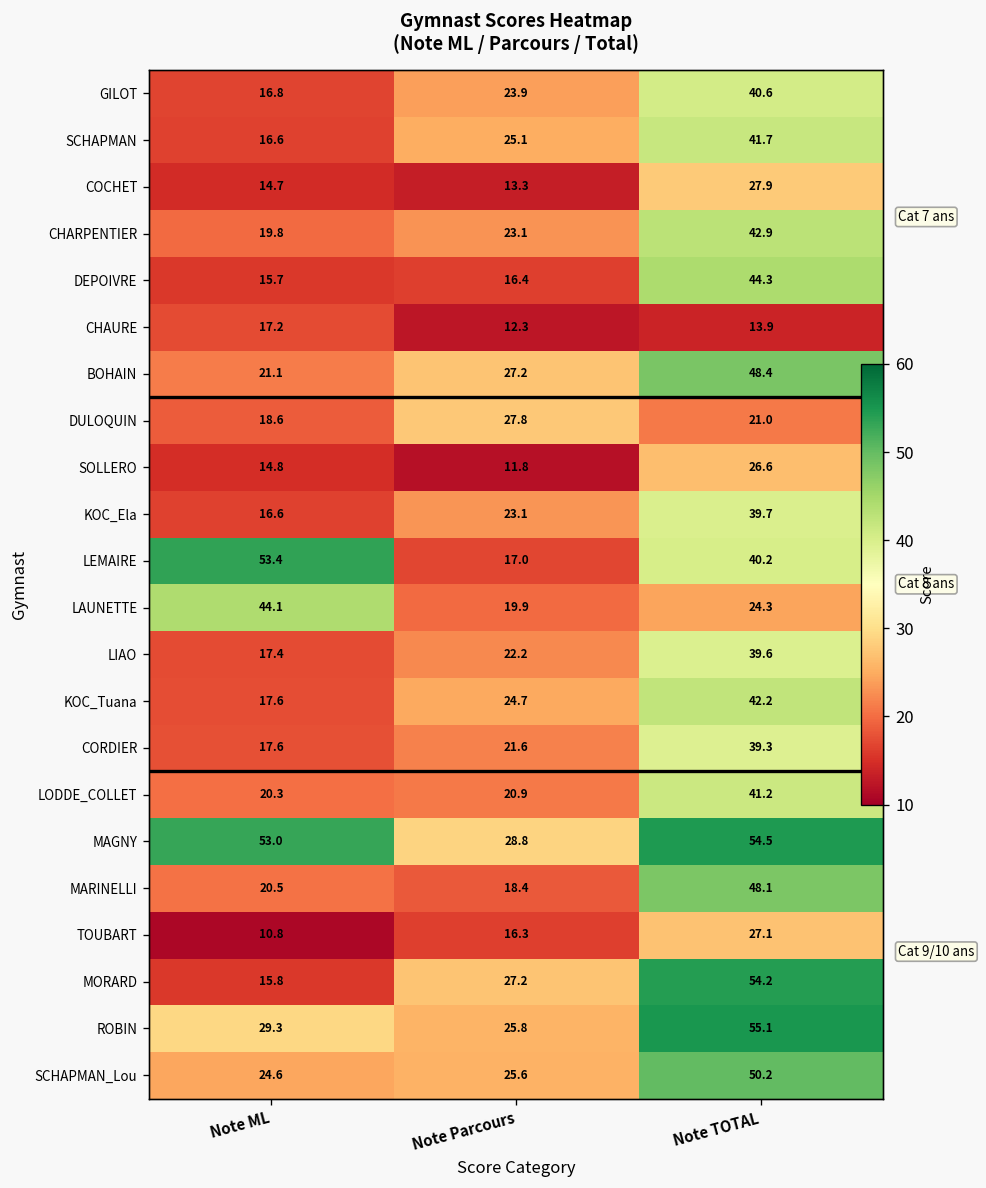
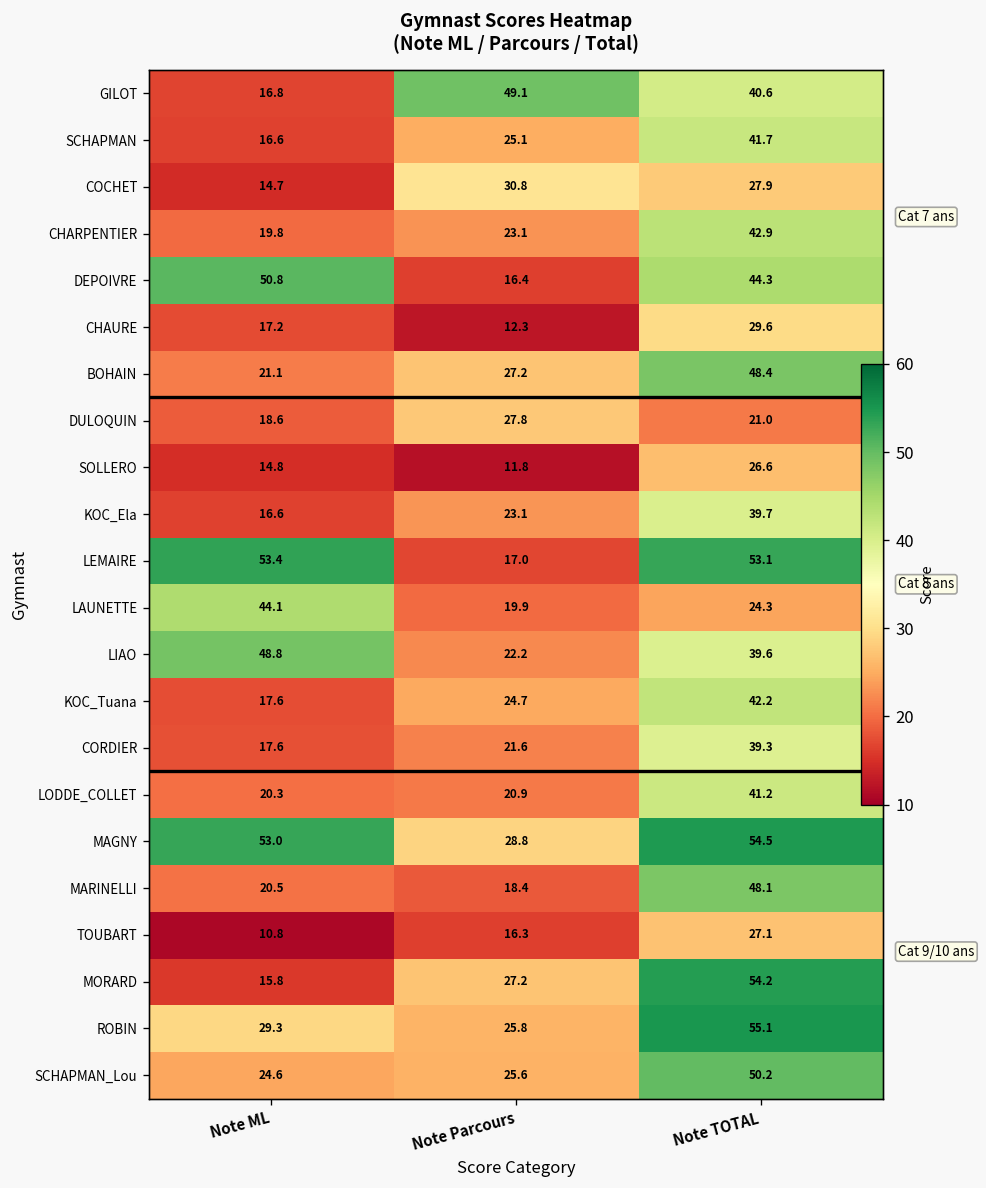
  {
    "GILOT": {
      "Note ML": 16.8,
-     "Note Parcours": 23.9,
+     "Note Parcours": 49.1,
      "Note TOTAL": 40.6
    },
    "SCHAPMAN": {
      "Note ML": 16.6,
      "Note Parcours": 25.1,
      "Note TOTAL": 41.7
    },
    "COCHET": {
      "Note ML": 14.7,
-     "Note Parcours": 13.3,
+     "Note Parcours": 30.8,
      "Note TOTAL": 27.9
    },
    "CHARPENTIER": {
      "Note ML": 19.8,
      "Note Parcours": 23.1,
      "Note TOTAL": 42.9
    },
    "DEPOIVRE": {
-     "Note ML": 15.7,
+     "Note ML": 50.8,
      "Note Parcours": 16.4,
      "Note TOTAL": 44.3
    },
    "CHAURE": {
      "Note ML": 17.2,
      "Note Parcours": 12.3,
-     "Note TOTAL": 13.9
+     "Note TOTAL": 29.6
    },
    "BOHAIN": {
      "Note ML": 21.1,
      "Note Parcours": 27.2,
      "Note TOTAL": 48.4
    },
    "DULOQUIN": {
      "Note ML": 18.6,
      "Note Parcours": 27.8,
      "Note TOTAL": 21.0
    },
    "SOLLERO": {
      "Note ML": 14.8,
      "Note Parcours": 11.8,
      "Note TOTAL": 26.6
    },
    "KOC_Ela": {
      "Note ML": 16.6,
      "Note Parcours": 23.1,
      "Note TOTAL": 39.7
    },
    "LEMAIRE": {
      "Note ML": 53.4,
      "Note Parcours": 17.0,
-     "Note TOTAL": 40.2
+     "Note TOTAL": 53.1
    },
    "LAUNETTE": {
      "Note ML": 44.1,
      "Note Parcours": 19.9,
      "Note TOTAL": 24.3
    },
    "LIAO": {
-     "Note ML": 17.4,
+     "Note ML": 48.8,
      "Note Parcours": 22.2,
      "Note TOTAL": 39.6
    },
    "KOC_Tuana": {
      "Note ML": 17.6,
      "Note Parcours": 24.7,
      "Note TOTAL": 42.2
    },
    "CORDIER": {
      "Note ML": 17.6,
      "Note Parcours": 21.6,
      "Note TOTAL": 39.3
    },
    "LODDE_COLLET": {
      "Note ML": 20.3,
      "Note Parcours": 20.9,
      "Note TOTAL": 41.2
    },
    "MAGNY": {
      "Note ML": 53.0,
      "Note Parcours": 28.8,
      "Note TOTAL": 54.5
    },
    "MARINELLI": {
      "Note ML": 20.5,
      "Note Parcours": 18.4,
      "Note TOTAL": 48.1
    },
    "TOUBART": {
      "Note ML": 10.8,
      "Note Parcours": 16.3,
      "Note TOTAL": 27.1
    },
    "MORARD": {
      "Note ML": 15.8,
      "Note Parcours": 27.2,
      "Note TOTAL": 54.2
    },
    "ROBIN": {
      "Note ML": 29.3,
      "Note Parcours": 25.8,
      "Note TOTAL": 55.1
    },
    "SCHAPMAN_Lou": {
      "Note ML": 24.6,
      "Note Parcours": 25.6,
      "Note TOTAL": 50.2
    }
  }
